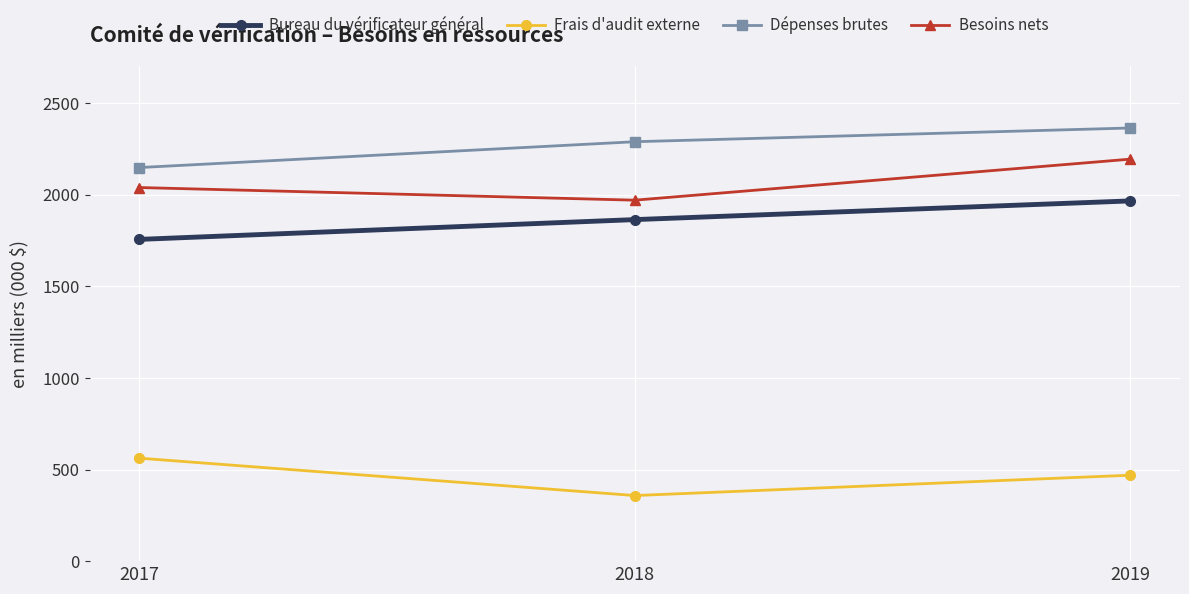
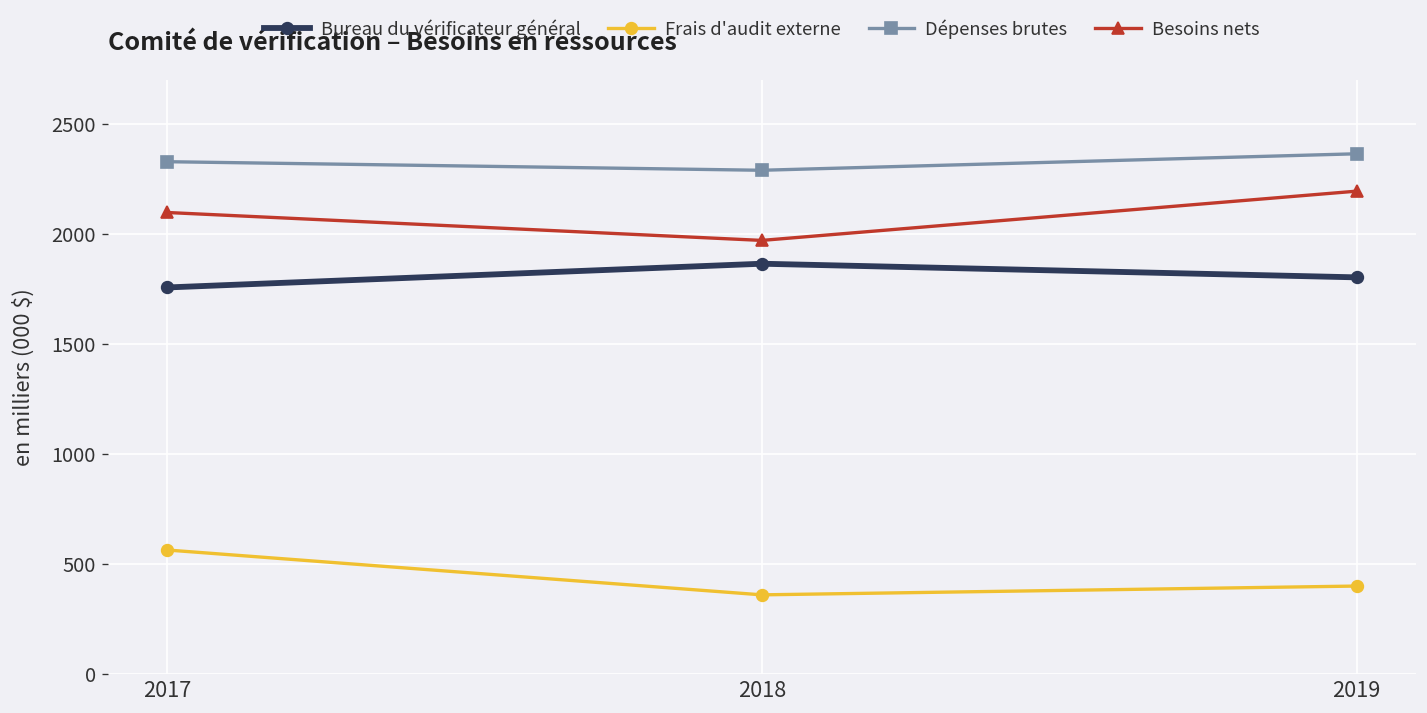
  {
    "Bureau du vérificateur général": {
      "2017": 1760,
      "2018": 1860,
-     "2019": 1970
+     "2019": 1800
    },
    "Frais d'audit externe": {
      "2017": 560,
      "2018": 360,
-     "2019": 470
+     "2019": 400
    },
    "Dépenses brutes": {
-     "2017": 2150,
+     "2017": 2330,
      "2018": 2290,
      "2019": 2360
    },
    "Besoins nets": {
-     "2017": 2040,
+     "2017": 2100,
      "2018": 1970,
      "2019": 2190
    }
  }
